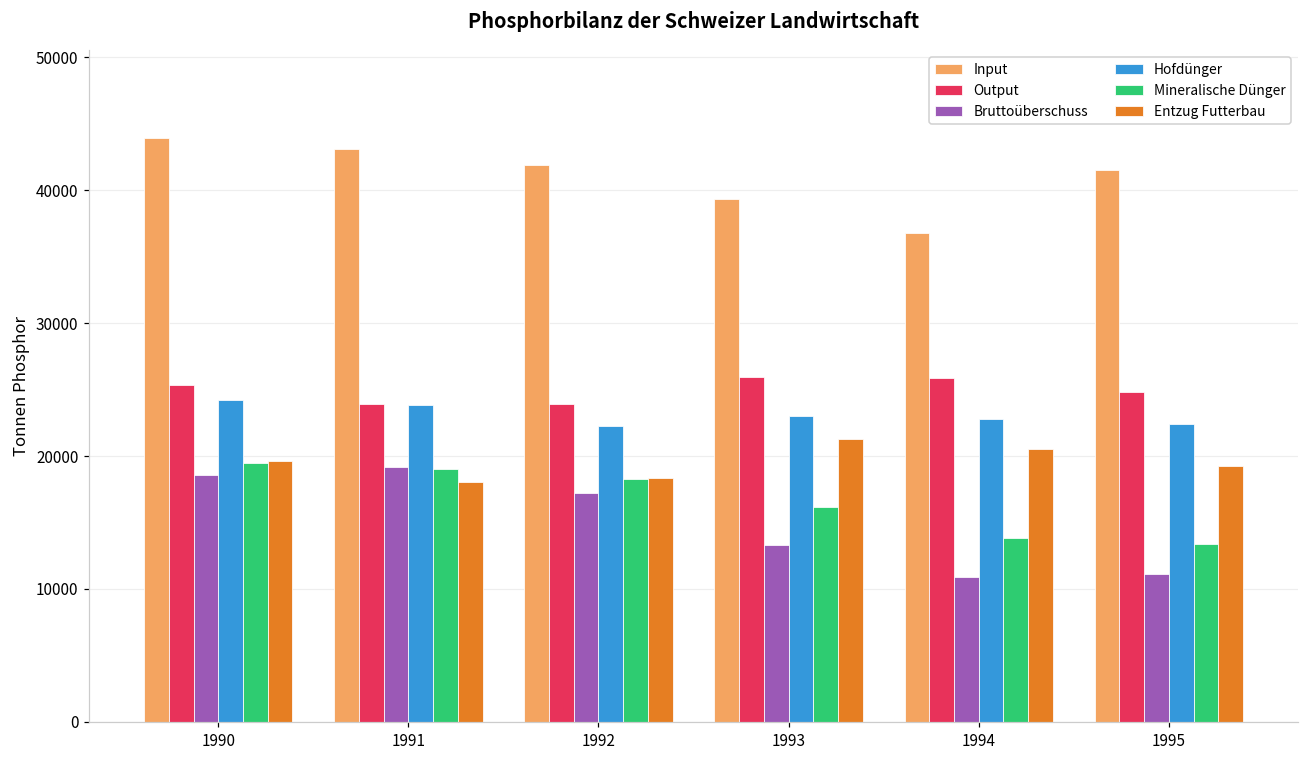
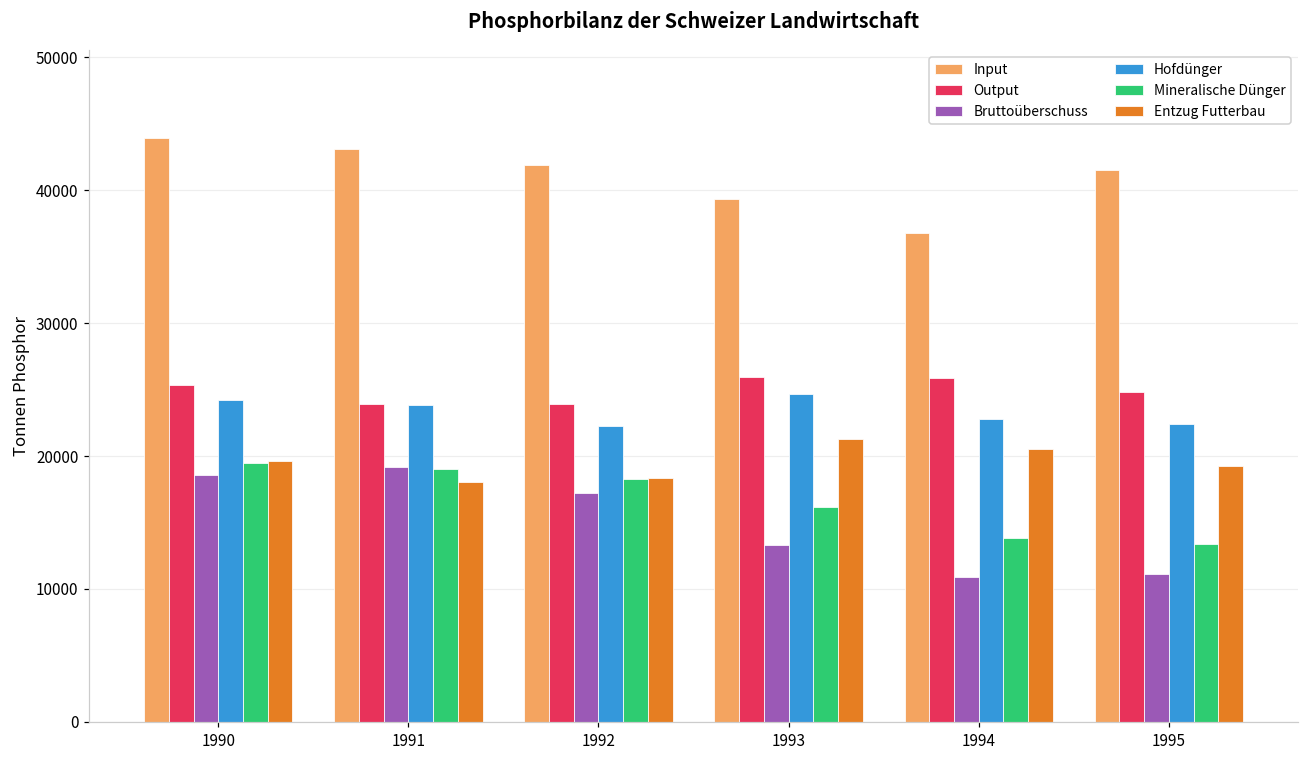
  {
    "Input": {
      "1990": 43900,
      "1991": 43100,
      "1992": 41900,
      "1993": 39300,
      "1994": 36800,
      "1995": 41500
    },
    "Output": {
      "1990": 25400,
      "1991": 23900,
      "1992": 23900,
      "1993": 26000,
      "1994": 25900,
      "1995": 24800
    },
    "Bruttoüberschuss": {
      "1990": 18600,
      "1991": 19200,
      "1992": 17200,
      "1993": 13300,
      "1994": 10900,
      "1995": 11100
    },
    "Hofdünger": {
      "1990": 24200,
      "1991": 23800,
      "1992": 22300,
-     "1993": 23000,
+     "1993": 24700,
      "1994": 22800,
      "1995": 22400
    },
    "Mineralische Dünger": {
      "1990": 19500,
      "1991": 19100,
      "1992": 18300,
      "1993": 16100,
      "1994": 13800,
      "1995": 13400
    },
    "Entzug Futterbau": {
      "1990": 19600,
      "1991": 18100,
      "1992": 18300,
      "1993": 21300,
      "1994": 20500,
      "1995": 19200
    }
  }
